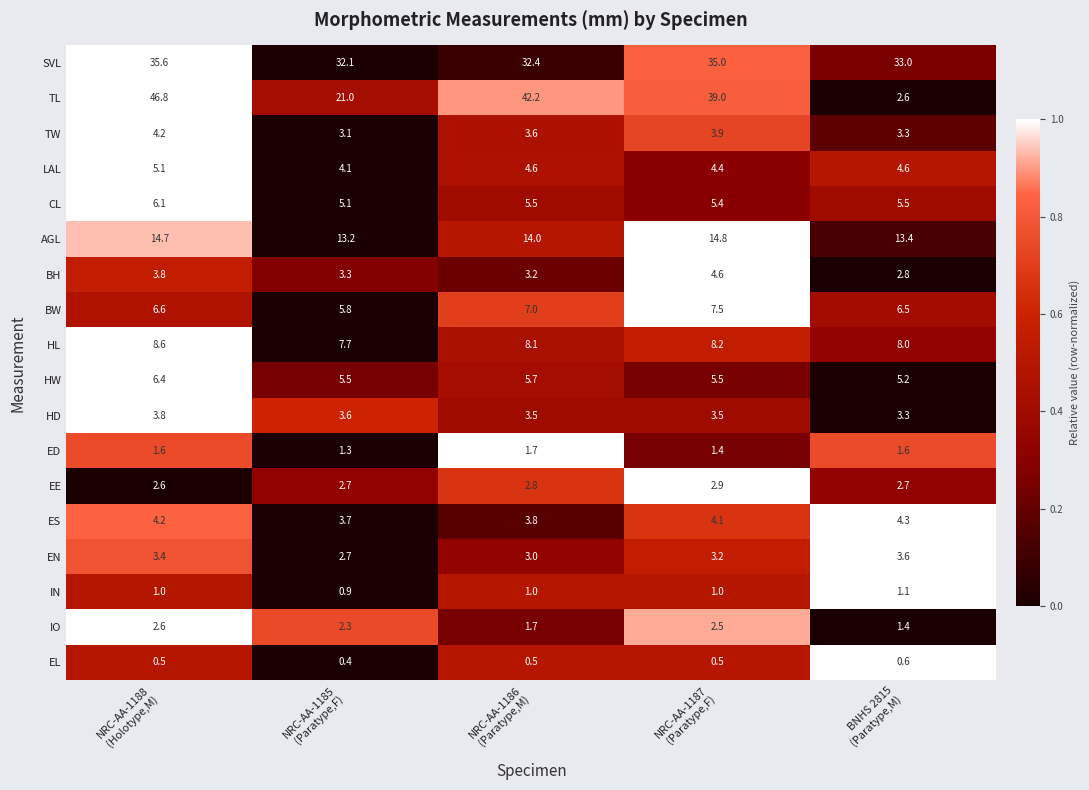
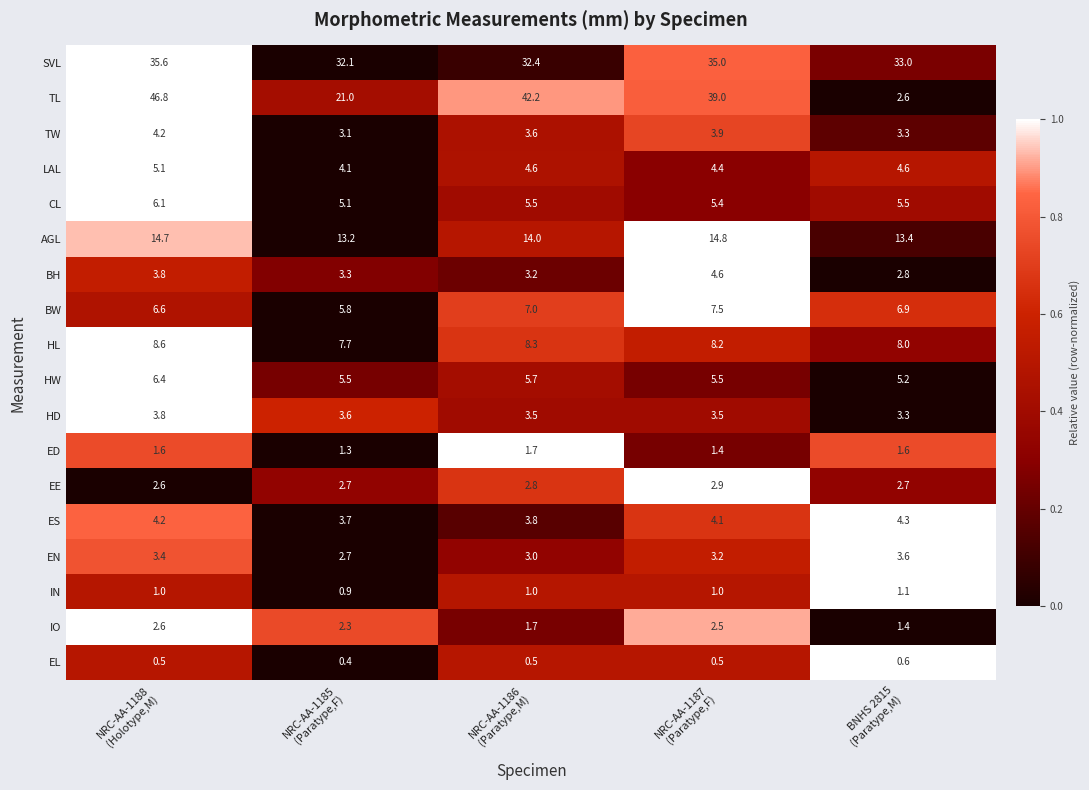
  {
    "SVL": {
      "NRC-AA-1188 (Holotype,M)": 35.6,
      "NRC-AA-1185 (Paratype,F)": 32.1,
      "NRC-AA-1186 (Paratype,M)": 32.4,
      "NRC-AA-1187 (Paratype,F)": 35.0,
      "BNHS 2815 (Paratype,M)": 33.0
    },
    "TL": {
      "NRC-AA-1188 (Holotype,M)": 46.8,
      "NRC-AA-1185 (Paratype,F)": 21.0,
      "NRC-AA-1186 (Paratype,M)": 42.2,
      "NRC-AA-1187 (Paratype,F)": 39.0,
      "BNHS 2815 (Paratype,M)": 2.6
    },
    "TW": {
      "NRC-AA-1188 (Holotype,M)": 4.2,
      "NRC-AA-1185 (Paratype,F)": 3.1,
      "NRC-AA-1186 (Paratype,M)": 3.6,
      "NRC-AA-1187 (Paratype,F)": 3.9,
      "BNHS 2815 (Paratype,M)": 3.3
    },
    "LAL": {
      "NRC-AA-1188 (Holotype,M)": 5.1,
      "NRC-AA-1185 (Paratype,F)": 4.1,
      "NRC-AA-1186 (Paratype,M)": 4.6,
      "NRC-AA-1187 (Paratype,F)": 4.4,
      "BNHS 2815 (Paratype,M)": 4.6
    },
    "CL": {
      "NRC-AA-1188 (Holotype,M)": 6.1,
      "NRC-AA-1185 (Paratype,F)": 5.1,
      "NRC-AA-1186 (Paratype,M)": 5.5,
      "NRC-AA-1187 (Paratype,F)": 5.4,
      "BNHS 2815 (Paratype,M)": 5.5
    },
    "AGL": {
      "NRC-AA-1188 (Holotype,M)": 14.7,
      "NRC-AA-1185 (Paratype,F)": 13.2,
      "NRC-AA-1186 (Paratype,M)": 14.0,
      "NRC-AA-1187 (Paratype,F)": 14.8,
      "BNHS 2815 (Paratype,M)": 13.4
    },
    "BH": {
      "NRC-AA-1188 (Holotype,M)": 3.8,
      "NRC-AA-1185 (Paratype,F)": 3.3,
      "NRC-AA-1186 (Paratype,M)": 3.2,
      "NRC-AA-1187 (Paratype,F)": 4.6,
      "BNHS 2815 (Paratype,M)": 2.8
    },
    "BW": {
      "NRC-AA-1188 (Holotype,M)": 6.6,
      "NRC-AA-1185 (Paratype,F)": 5.8,
      "NRC-AA-1186 (Paratype,M)": 7.0,
      "NRC-AA-1187 (Paratype,F)": 7.5,
-     "BNHS 2815 (Paratype,M)": 6.5
+     "BNHS 2815 (Paratype,M)": 6.9
    },
    "HL": {
      "NRC-AA-1188 (Holotype,M)": 8.6,
      "NRC-AA-1185 (Paratype,F)": 7.7,
-     "NRC-AA-1186 (Paratype,M)": 8.1,
+     "NRC-AA-1186 (Paratype,M)": 8.3,
      "NRC-AA-1187 (Paratype,F)": 8.2,
      "BNHS 2815 (Paratype,M)": 8.0
    },
    "HW": {
      "NRC-AA-1188 (Holotype,M)": 6.4,
      "NRC-AA-1185 (Paratype,F)": 5.5,
      "NRC-AA-1186 (Paratype,M)": 5.7,
      "NRC-AA-1187 (Paratype,F)": 5.5,
      "BNHS 2815 (Paratype,M)": 5.2
    },
    "HD": {
      "NRC-AA-1188 (Holotype,M)": 3.8,
      "NRC-AA-1185 (Paratype,F)": 3.6,
      "NRC-AA-1186 (Paratype,M)": 3.5,
      "NRC-AA-1187 (Paratype,F)": 3.5,
      "BNHS 2815 (Paratype,M)": 3.3
    },
    "ED": {
      "NRC-AA-1188 (Holotype,M)": 1.6,
      "NRC-AA-1185 (Paratype,F)": 1.3,
      "NRC-AA-1186 (Paratype,M)": 1.7,
      "NRC-AA-1187 (Paratype,F)": 1.4,
      "BNHS 2815 (Paratype,M)": 1.6
    },
    "EE": {
      "NRC-AA-1188 (Holotype,M)": 2.6,
      "NRC-AA-1185 (Paratype,F)": 2.7,
      "NRC-AA-1186 (Paratype,M)": 2.8,
      "NRC-AA-1187 (Paratype,F)": 2.9,
      "BNHS 2815 (Paratype,M)": 2.7
    },
    "ES": {
      "NRC-AA-1188 (Holotype,M)": 4.2,
      "NRC-AA-1185 (Paratype,F)": 3.7,
      "NRC-AA-1186 (Paratype,M)": 3.8,
      "NRC-AA-1187 (Paratype,F)": 4.1,
      "BNHS 2815 (Paratype,M)": 4.3
    },
    "EN": {
      "NRC-AA-1188 (Holotype,M)": 3.4,
      "NRC-AA-1185 (Paratype,F)": 2.7,
      "NRC-AA-1186 (Paratype,M)": 3.0,
      "NRC-AA-1187 (Paratype,F)": 3.2,
      "BNHS 2815 (Paratype,M)": 3.6
    },
    "IN": {
      "NRC-AA-1188 (Holotype,M)": 1.0,
      "NRC-AA-1185 (Paratype,F)": 0.9,
      "NRC-AA-1186 (Paratype,M)": 1.0,
      "NRC-AA-1187 (Paratype,F)": 1.0,
      "BNHS 2815 (Paratype,M)": 1.1
    },
    "IO": {
      "NRC-AA-1188 (Holotype,M)": 2.6,
      "NRC-AA-1185 (Paratype,F)": 2.3,
      "NRC-AA-1186 (Paratype,M)": 1.7,
      "NRC-AA-1187 (Paratype,F)": 2.5,
      "BNHS 2815 (Paratype,M)": 1.4
    },
    "EL": {
      "NRC-AA-1188 (Holotype,M)": 0.5,
      "NRC-AA-1185 (Paratype,F)": 0.4,
      "NRC-AA-1186 (Paratype,M)": 0.5,
      "NRC-AA-1187 (Paratype,F)": 0.5,
      "BNHS 2815 (Paratype,M)": 0.6
    }
  }
